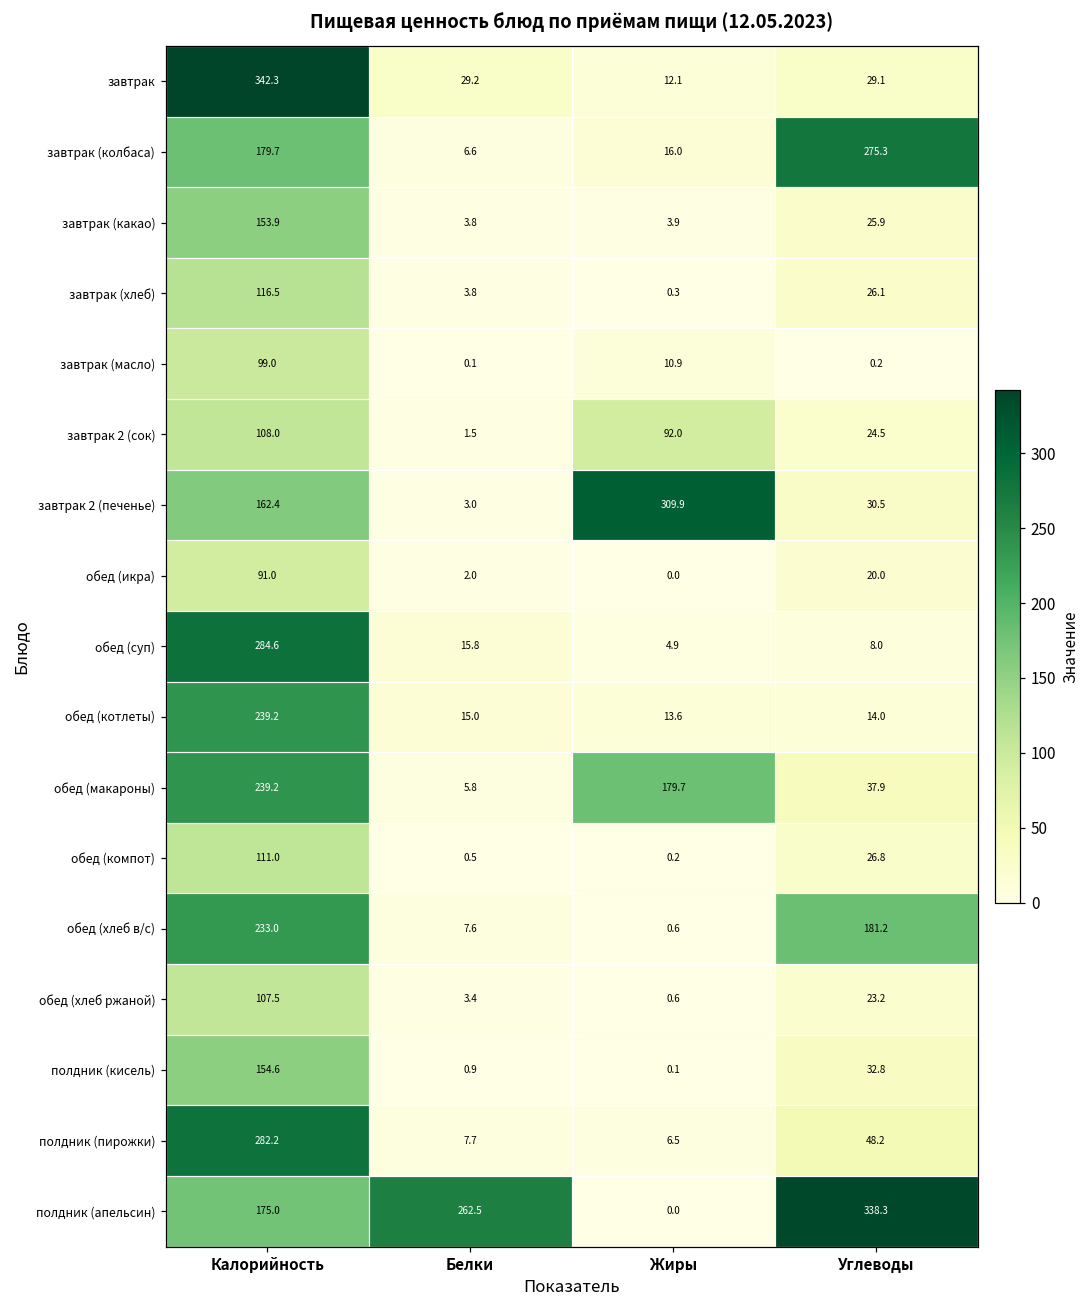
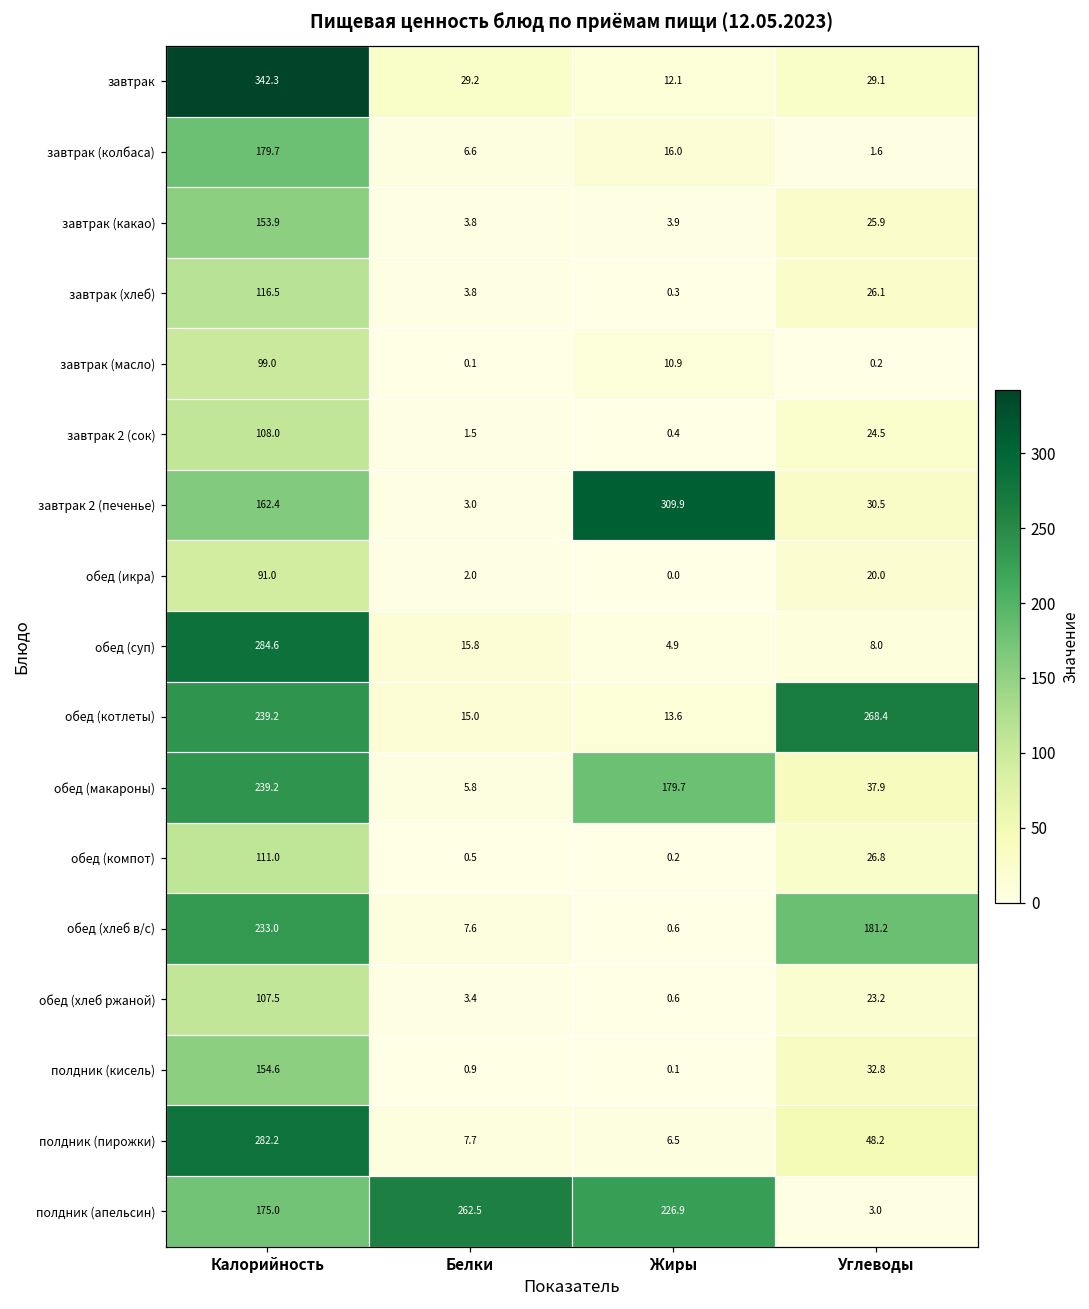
  {
    "завтрак": {
      "Калорийность": 342.3,
      "Белки": 29.2,
      "Жиры": 12.1,
      "Углеводы": 29.1
    },
    "завтрак (колбаса)": {
      "Калорийность": 179.7,
      "Белки": 6.6,
      "Жиры": 16.0,
-     "Углеводы": 275.3
+     "Углеводы": 1.6
    },
    "завтрак (какао)": {
      "Калорийность": 153.9,
      "Белки": 3.8,
      "Жиры": 3.9,
      "Углеводы": 25.9
    },
    "завтрак (хлеб)": {
      "Калорийность": 116.5,
      "Белки": 3.8,
      "Жиры": 0.3,
      "Углеводы": 26.1
    },
    "завтрак (масло)": {
      "Калорийность": 99.0,
      "Белки": 0.1,
      "Жиры": 10.9,
      "Углеводы": 0.2
    },
    "завтрак 2 (сок)": {
      "Калорийность": 108.0,
      "Белки": 1.5,
-     "Жиры": 92.0,
+     "Жиры": 0.4,
      "Углеводы": 24.5
    },
    "завтрак 2 (печенье)": {
      "Калорийность": 162.4,
      "Белки": 3.0,
      "Жиры": 309.9,
      "Углеводы": 30.5
    },
    "обед (икра)": {
      "Калорийность": 91.0,
      "Белки": 2.0,
      "Жиры": 0.0,
      "Углеводы": 20.0
    },
    "обед (суп)": {
      "Калорийность": 284.6,
      "Белки": 15.8,
      "Жиры": 4.9,
      "Углеводы": 8.0
    },
    "обед (котлеты)": {
      "Калорийность": 239.2,
      "Белки": 15.0,
      "Жиры": 13.6,
-     "Углеводы": 14.0
+     "Углеводы": 268.4
    },
    "обед (макароны)": {
      "Калорийность": 239.2,
      "Белки": 5.8,
      "Жиры": 179.7,
      "Углеводы": 37.9
    },
    "обед (компот)": {
      "Калорийность": 111.0,
      "Белки": 0.5,
      "Жиры": 0.2,
      "Углеводы": 26.8
    },
    "обед (хлеб в/с)": {
      "Калорийность": 233.0,
      "Белки": 7.6,
      "Жиры": 0.6,
      "Углеводы": 181.2
    },
    "обед (хлеб ржаной)": {
      "Калорийность": 107.5,
      "Белки": 3.4,
      "Жиры": 0.6,
      "Углеводы": 23.2
    },
    "полдник (кисель)": {
      "Калорийность": 154.6,
      "Белки": 0.9,
      "Жиры": 0.1,
      "Углеводы": 32.8
    },
    "полдник (пирожки)": {
      "Калорийность": 282.2,
      "Белки": 7.7,
      "Жиры": 6.5,
      "Углеводы": 48.2
    },
    "полдник (апельсин)": {
      "Калорийность": 175.0,
      "Белки": 262.5,
-     "Жиры": 0.0,
-     "Углеводы": 338.3
+     "Жиры": 226.9,
+     "Углеводы": 3.0
    }
  }
